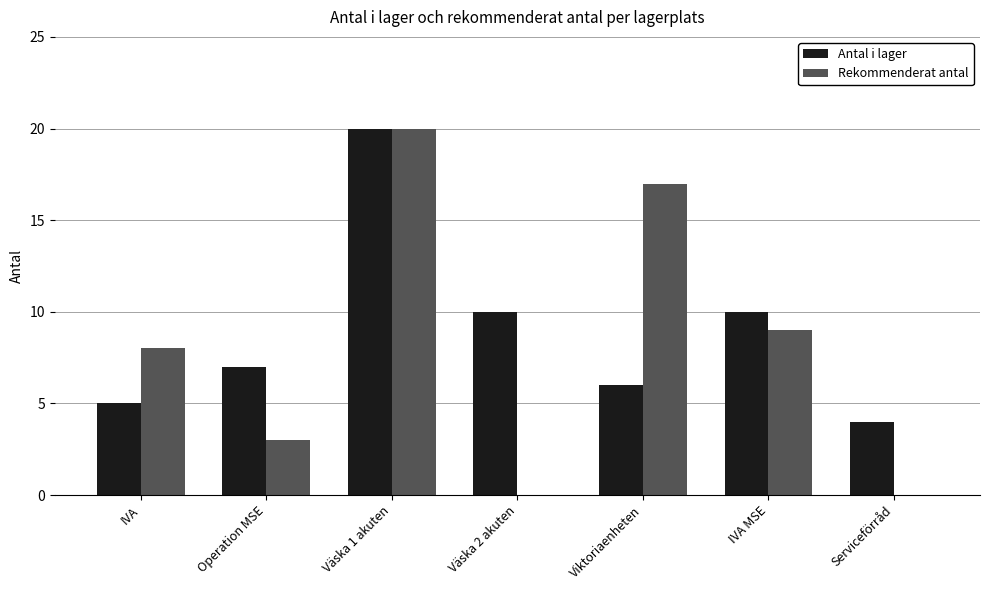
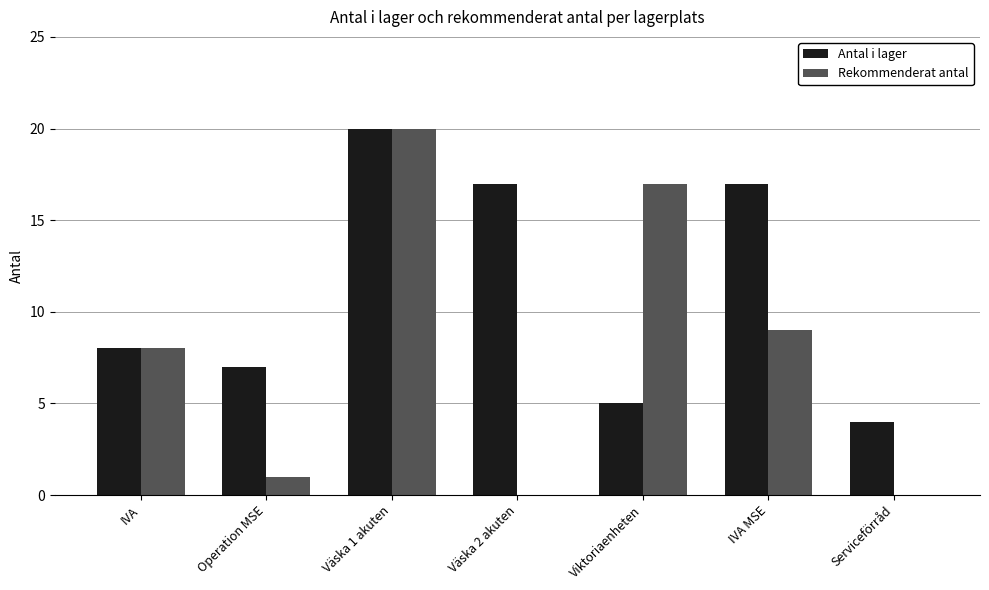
  {
    "Antal i lager": {
-     "IVA": 5,
+     "IVA": 8,
      "Operation MSE": 7,
      "Väska 1 akuten": 20,
-     "Väska 2 akuten": 10,
-     "Viktoriaenheten": 6,
-     "IVA MSE": 10,
+     "Väska 2 akuten": 17,
+     "Viktoriaenheten": 5,
+     "IVA MSE": 17,
      "Serviceförråd": 4
    },
    "Rekommenderat antal": {
      "IVA": 8,
-     "Operation MSE": 3,
+     "Operation MSE": 1,
      "Väska 1 akuten": 20,
      "Väska 2 akuten": 0,
      "Viktoriaenheten": 17,
      "IVA MSE": 9,
      "Serviceförråd": 0
    }
  }
